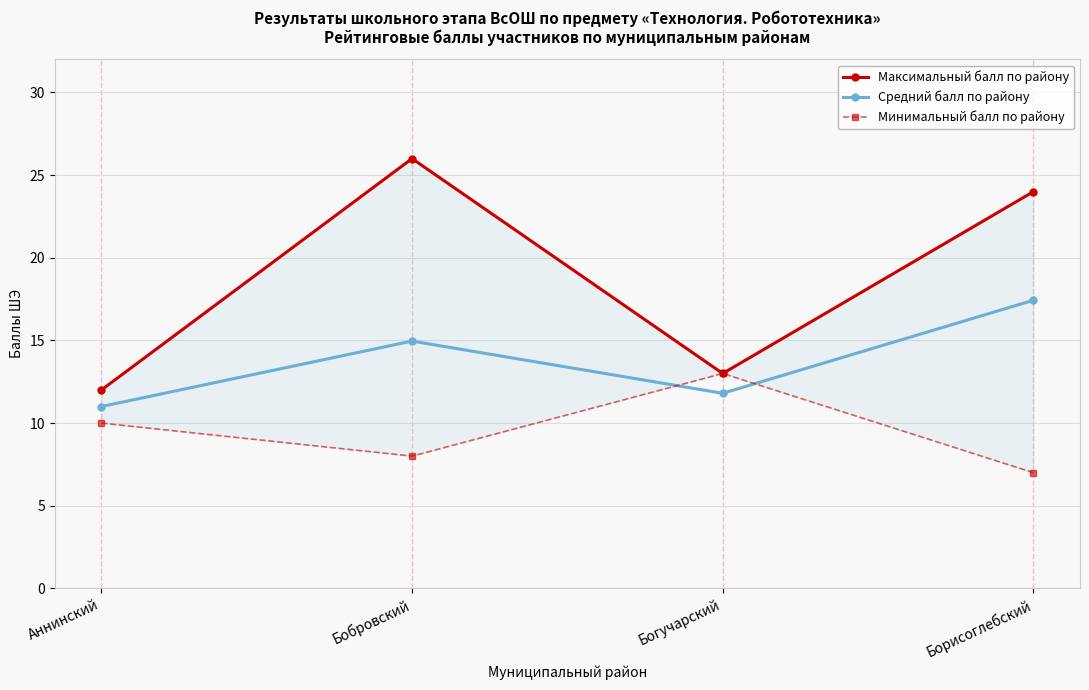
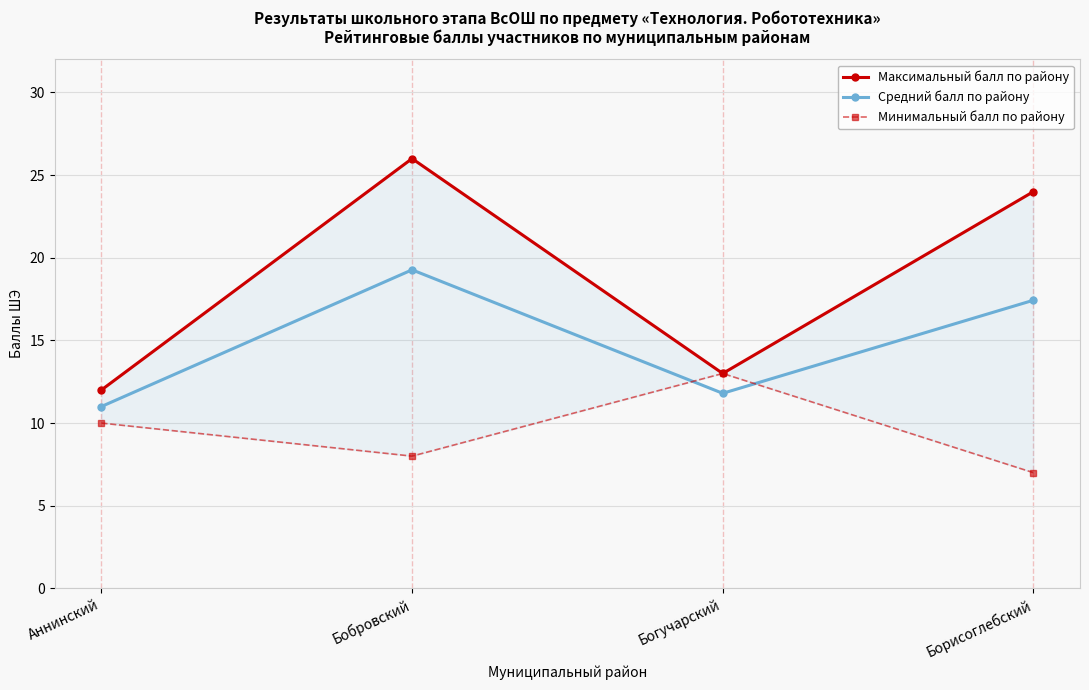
  {
    "Средний балл по району": {
      "Аннинский": 11.0,
-     "Бобровский": 15.0,
+     "Бобровский": 19.3,
      "Богучарский": 11.8,
      "Борисоглебский": 17.4
    }
  }
